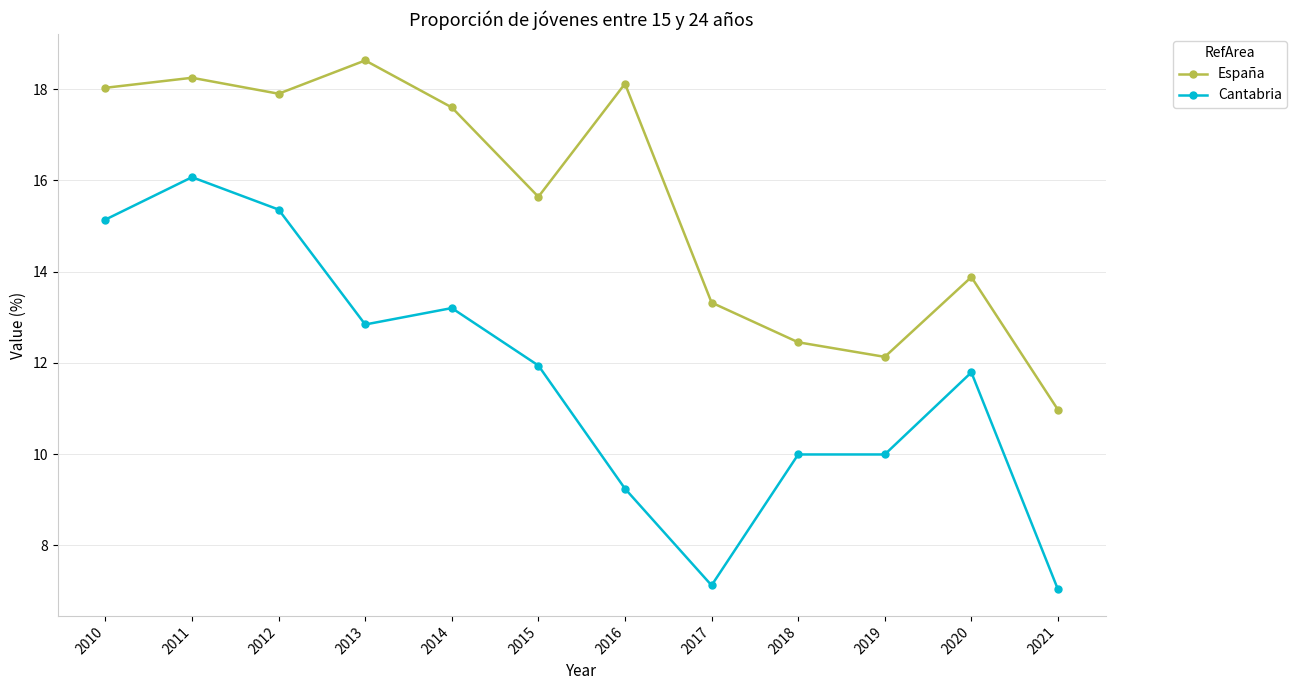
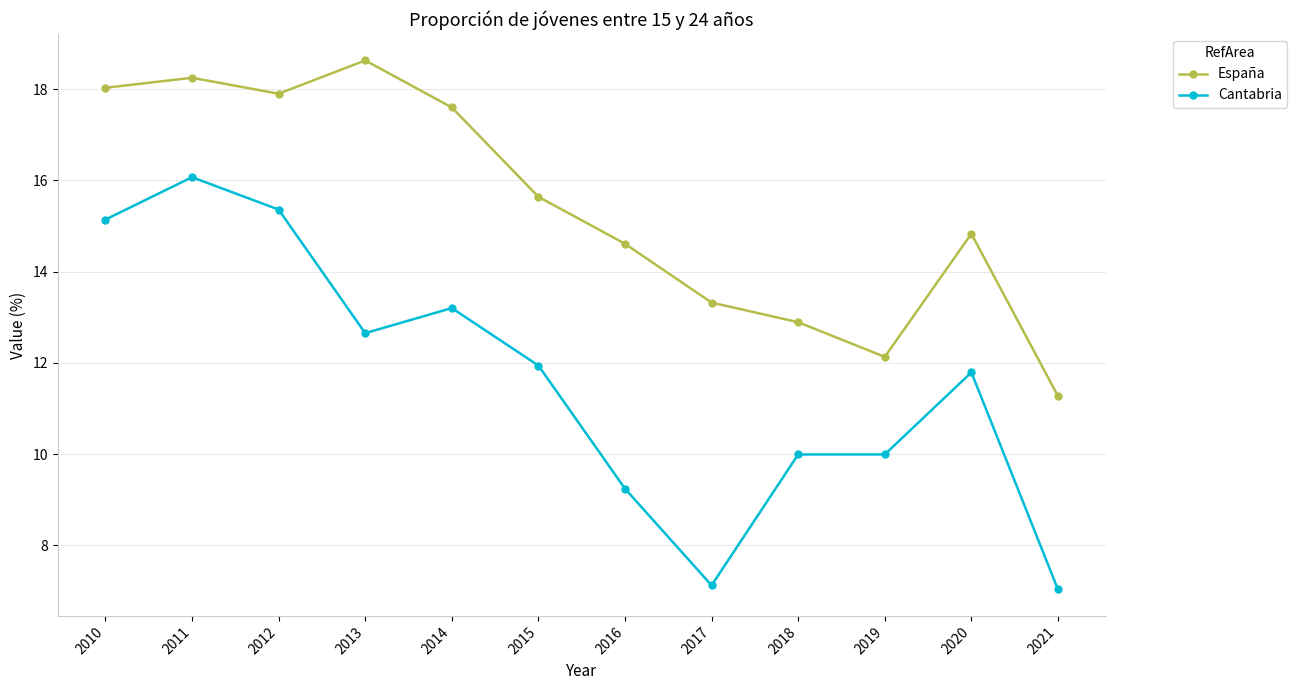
  {
    "España": {
      "2010": 18.0,
      "2011": 18.3,
      "2012": 17.9,
      "2013": 18.6,
      "2014": 17.6,
      "2015": 15.6,
-     "2016": 18.1,
+     "2016": 14.6,
      "2017": 13.3,
-     "2018": 12.5,
+     "2018": 12.9,
      "2019": 12.1,
-     "2020": 13.9,
-     "2021": 11.0
+     "2020": 14.8,
+     "2021": 11.3
    },
    "Cantabria": {
      "2010": 15.1,
      "2011": 16.1,
      "2012": 15.4,
-     "2013": 12.8,
+     "2013": 12.7,
      "2014": 13.2,
      "2015": 11.9,
      "2016": 9.2,
      "2017": 7.1,
      "2018": 10.0,
      "2019": 10.0,
      "2020": 11.8,
      "2021": 7.0
    }
  }
